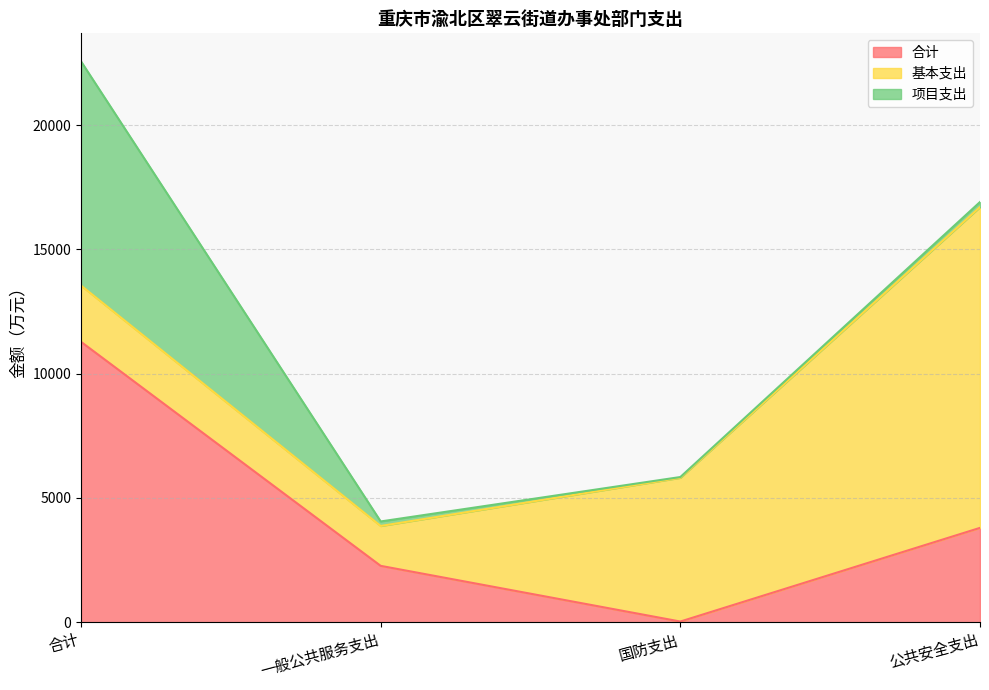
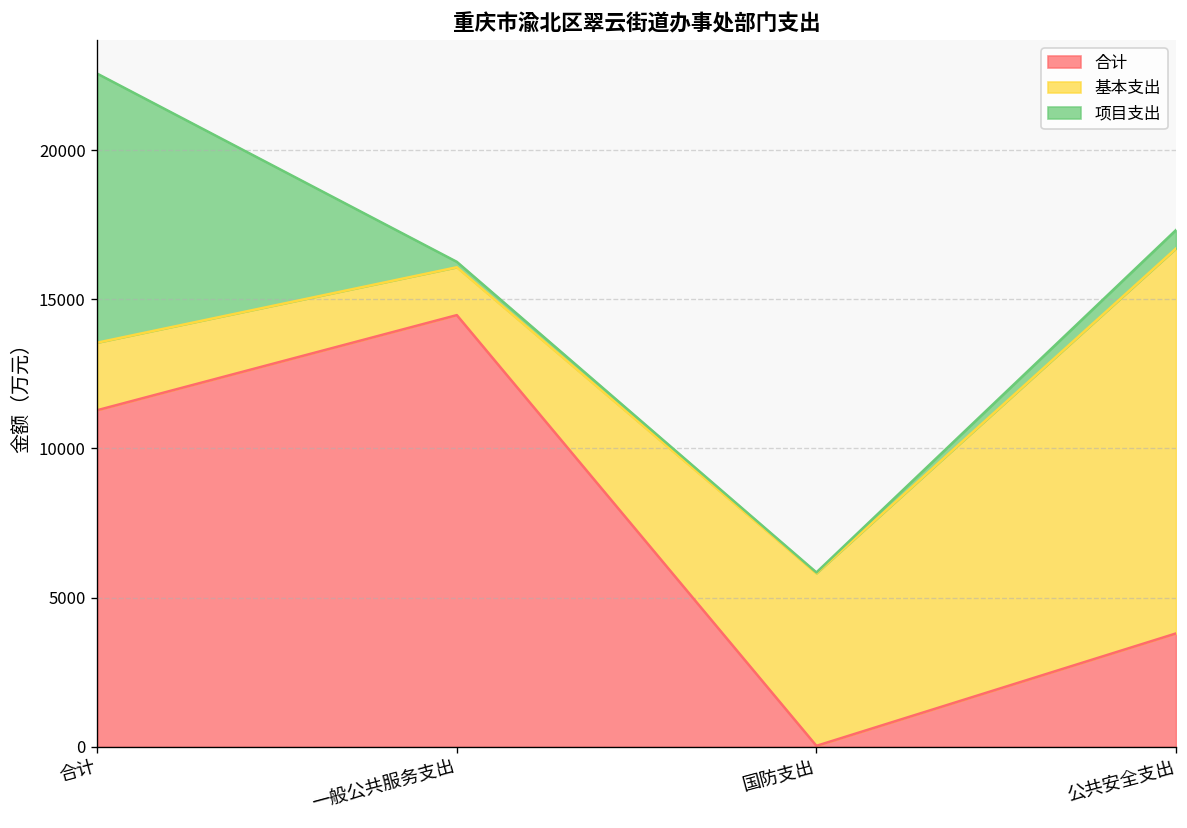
  {
    "合计": {
      "合计": 11300,
-     "一般公共服务支出": 2300,
+     "一般公共服务支出": 14500,
      "国防支出": 0,
      "公共安全支出": 3800
    },
    "基本支出": {
      "合计": 2300,
      "一般公共服务支出": 1600,
      "公共安全支出": 12900
    },
    "项目支出": {
      "合计": 9000,
      "一般公共服务支出": 200,
-     "公共安全支出": 200
+     "公共安全支出": 600
    }
  }
